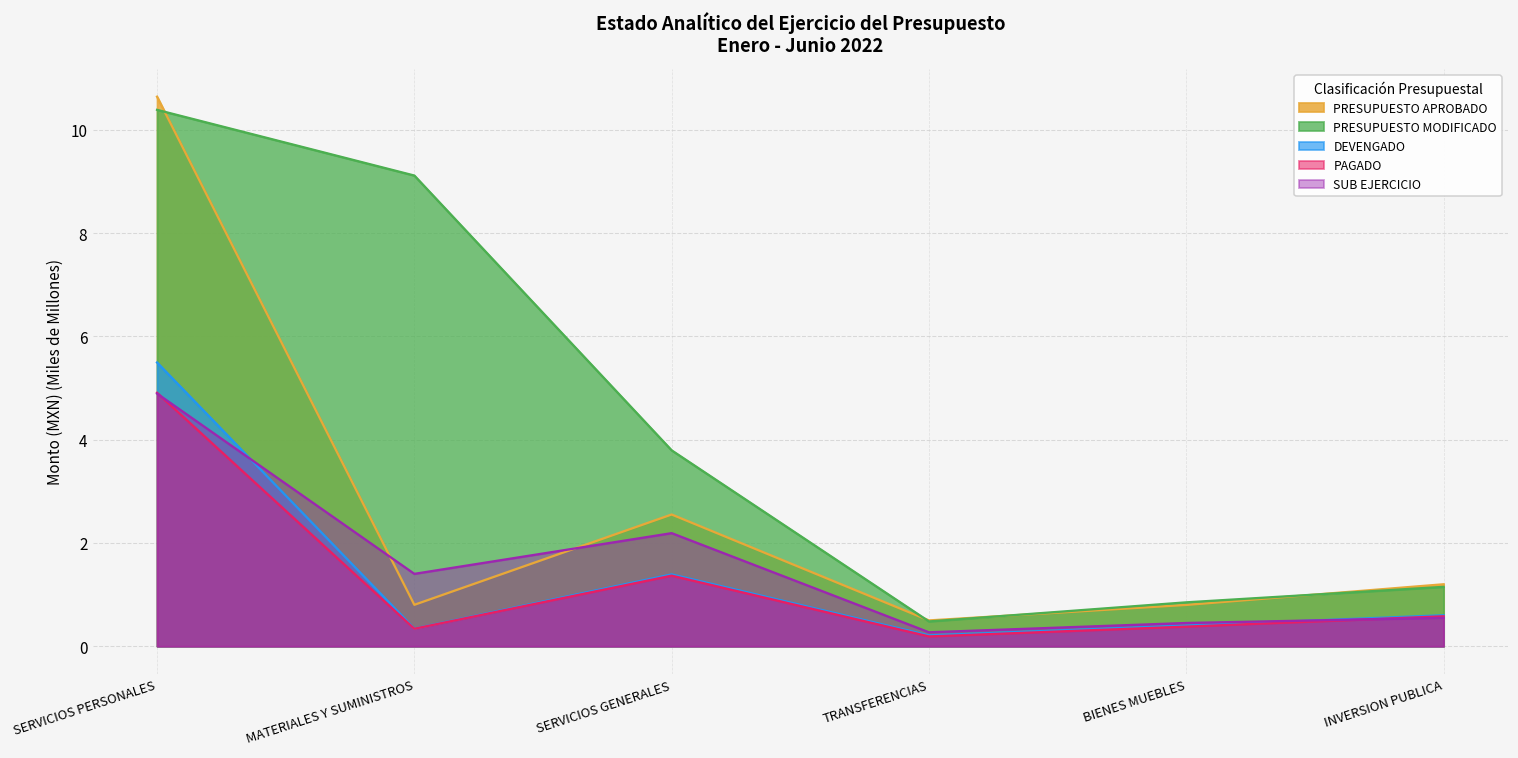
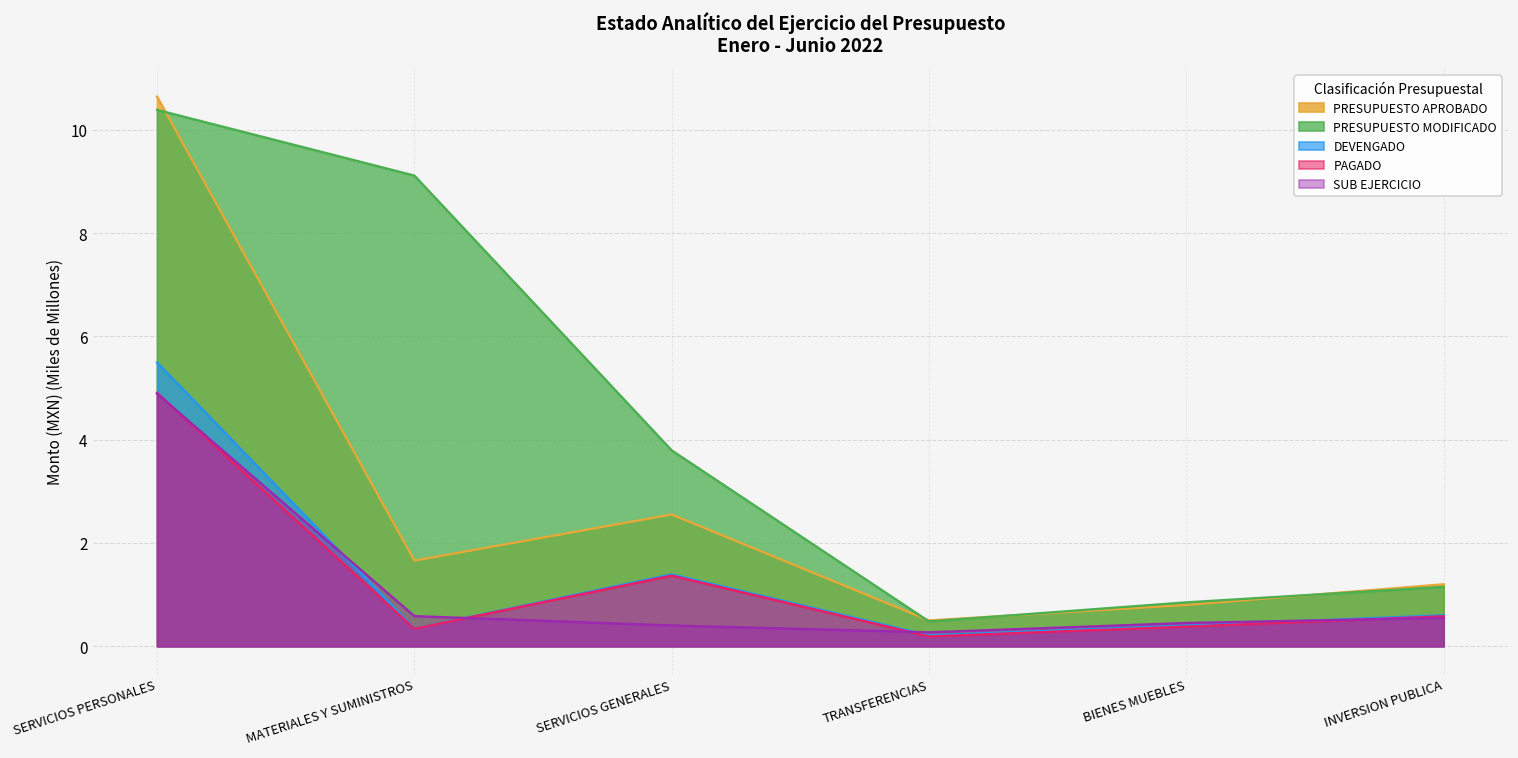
  {
    "PRESUPUESTO APROBADO": {
      "SERVICIOS PERSONALES": 10.6,
-     "MATERIALES Y SUMINISTROS": 0.8,
+     "MATERIALES Y SUMINISTROS": 1.7,
      "SERVICIOS GENERALES": 2.6
    },
    "PRESUPUESTO MODIFICADO": {
      "SERVICIOS PERSONALES": 10.4,
      "MATERIALES Y SUMINISTROS": 9.1,
      "SERVICIOS GENERALES": 3.8
    },
    "DEVENGADO": {
      "SERVICIOS PERSONALES": 5.5
    },
    "SUB EJERCICIO": {
-     "MATERIALES Y SUMINISTROS": 1.4,
-     "SERVICIOS GENERALES": 2.2,
+     "MATERIALES Y SUMINISTROS": 0.6,
+     "SERVICIOS GENERALES": 0.4,
      "TRANSFERENCIAS": 0.3
    }
  }
